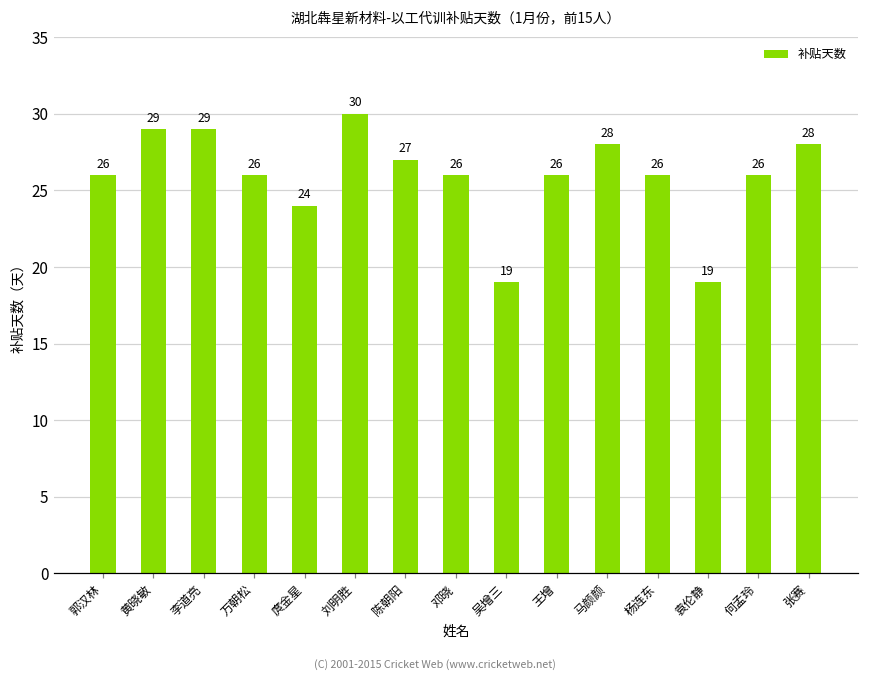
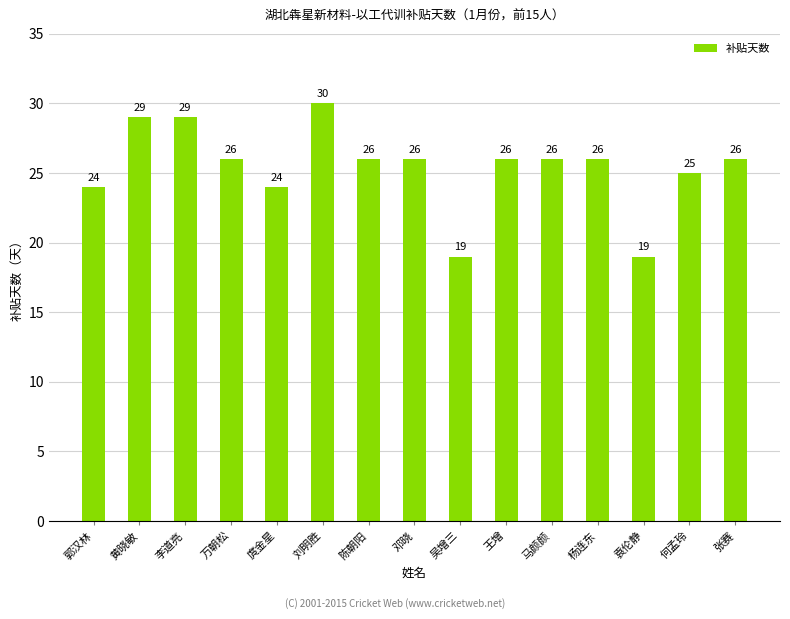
  {
-   "郭汉林": 26,
+   "郭汉林": 24,
    "黄晓敏": 29,
    "李道亮": 29,
    "万朝松": 26,
    "庹金星": 24,
    "刘明胜": 30,
-   "陈朝阳": 27,
+   "陈朝阳": 26,
    "邓晓": 26,
    "吴增三": 19,
    "王增": 26,
-   "马颜颜": 28,
+   "马颜颜": 26,
    "杨连东": 26,
    "袁伦静": 19,
-   "何孟玲": 26,
-   "张赛": 28
+   "何孟玲": 25,
+   "张赛": 26
  }
